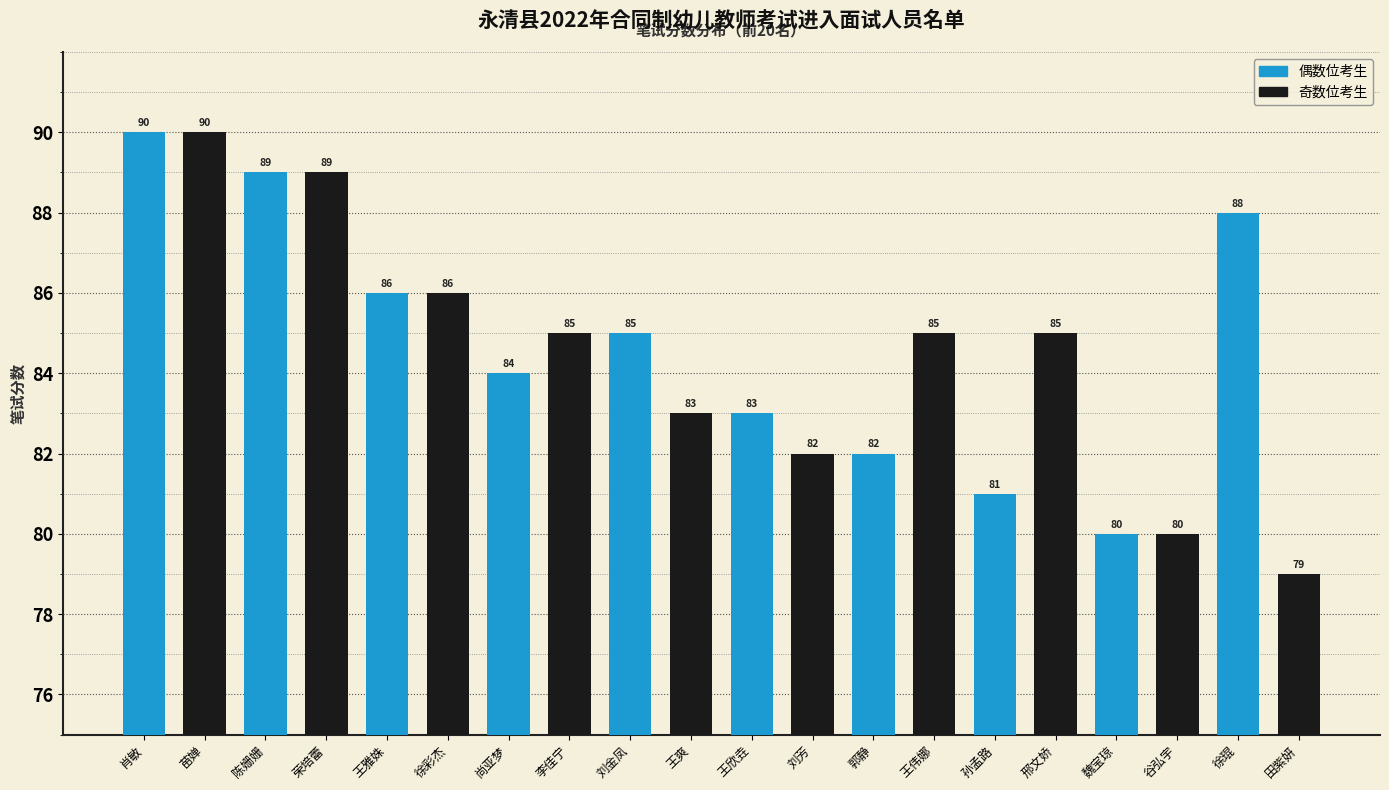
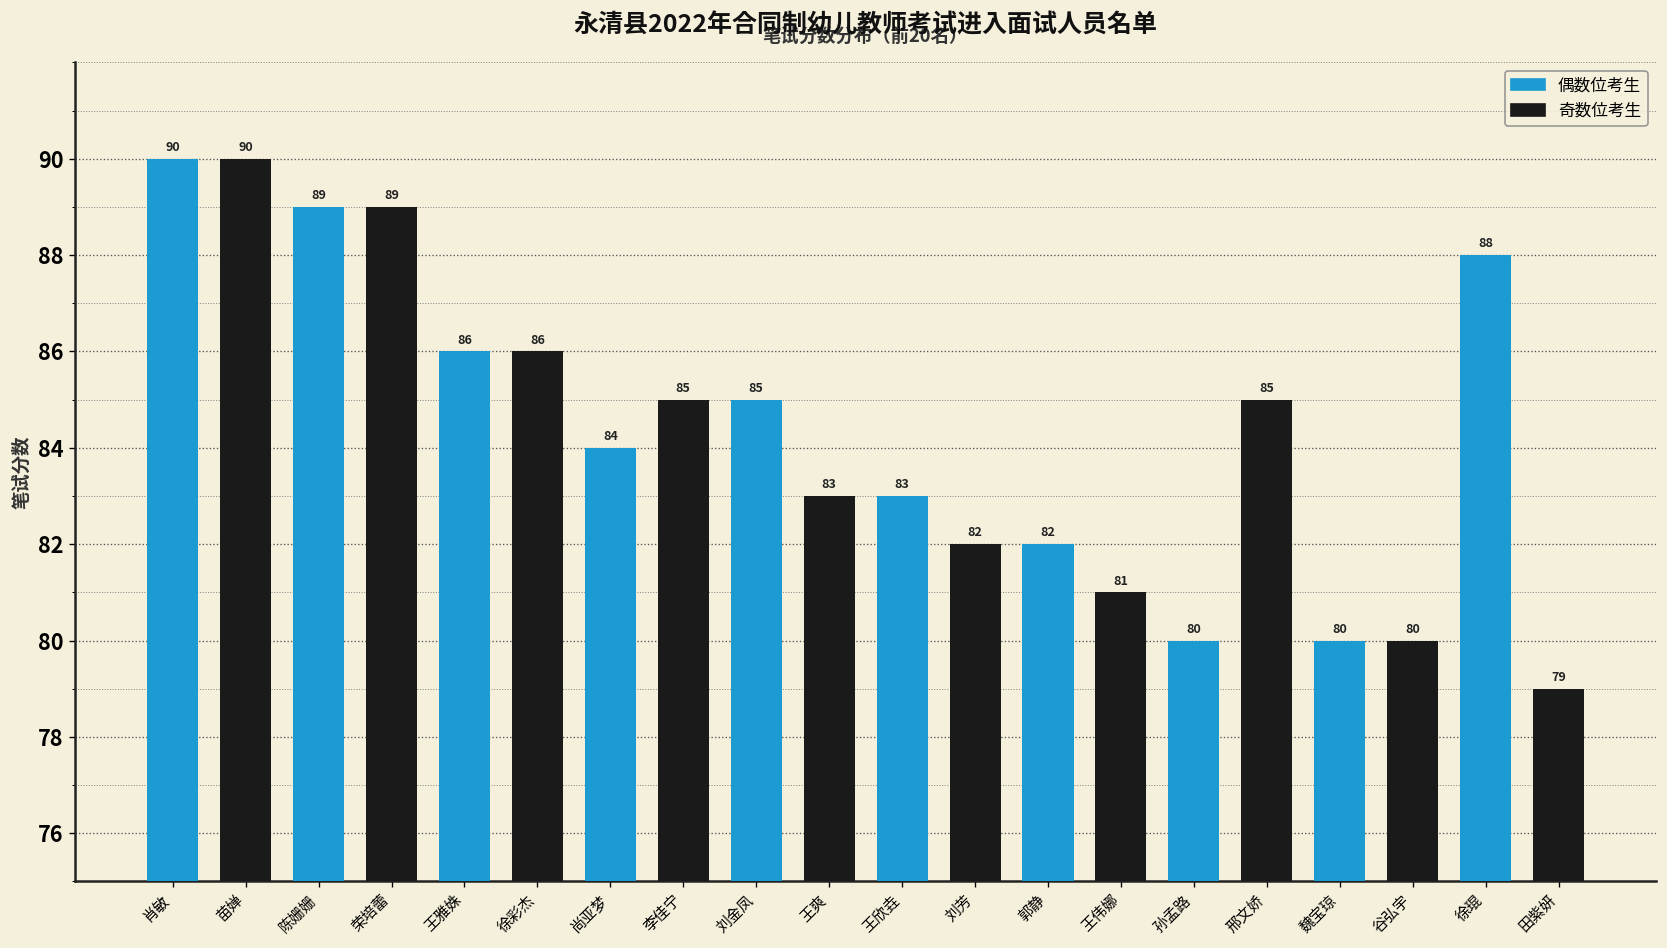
  {
    "肖敏": 90,
    "苗婵": 90,
    "陈姗姗": 89,
    "荣培蕾": 89,
    "王雅姝": 86,
    "徐彩杰": 86,
    "尚亚梦": 84,
    "李佳宁": 85,
    "刘金凤": 85,
    "王爽": 83,
    "王欣垚": 83,
    "刘芳": 82,
    "郭静": 82,
-   "王伟娜": 85,
-   "孙孟路": 81,
+   "王伟娜": 81,
+   "孙孟路": 80,
    "邢文娇": 85,
    "魏宝琼": 80,
    "谷弘宇": 80,
    "徐琨": 88,
    "田紫妍": 79
  }
